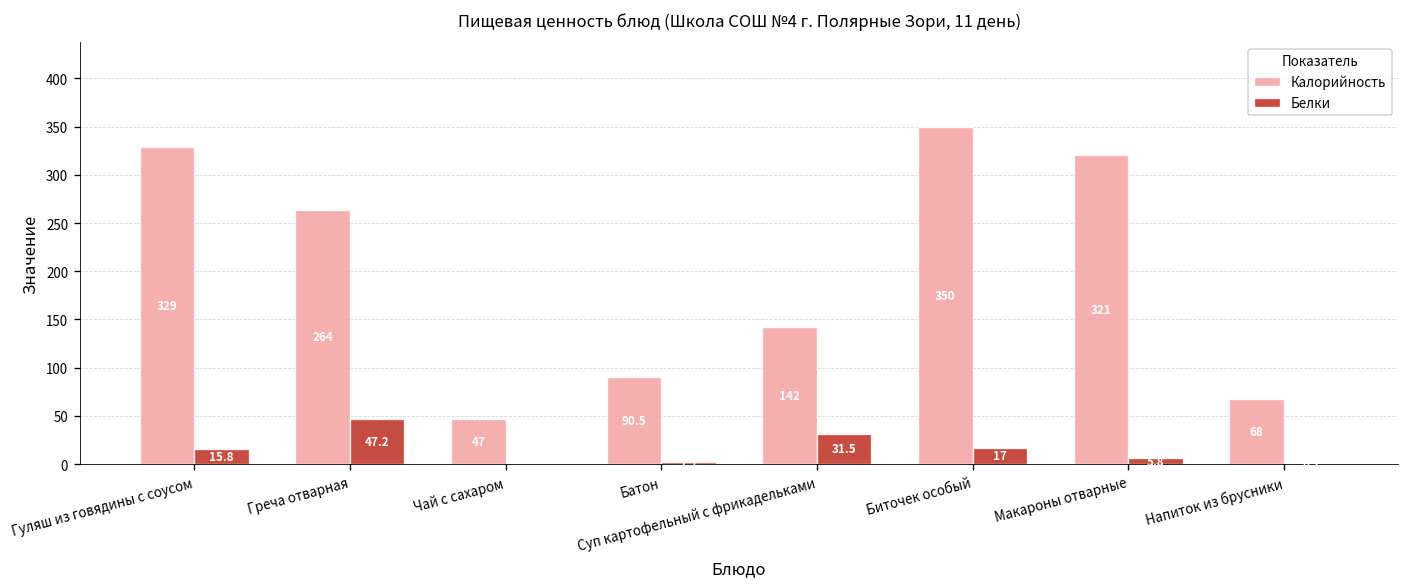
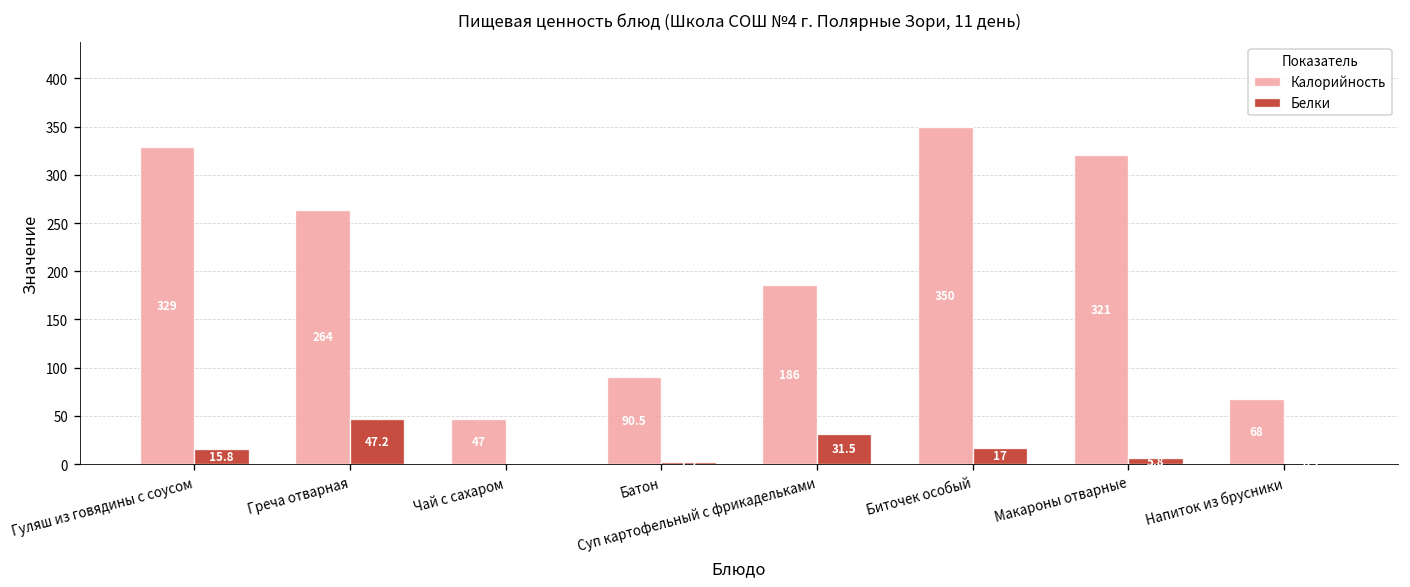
  {
    "Калорийность": {
      "Гуляш из говядины с соусом": 329,
      "Греча отварная": 264,
      "Чай с сахаром": 47,
      "Батон": 90.5,
-     "Суп картофельный с фрикадельками": 142,
+     "Суп картофельный с фрикадельками": 186,
      "Биточек особый": 350,
      "Макароны отварные": 321,
      "Напиток из брусники": 68
    },
    "Белки": {
      "Гуляш из говядины с соусом": 15.8,
      "Греча отварная": 47.2,
      "Суп картофельный с фрикадельками": 31.5,
      "Биточек особый": 17
    }
  }
